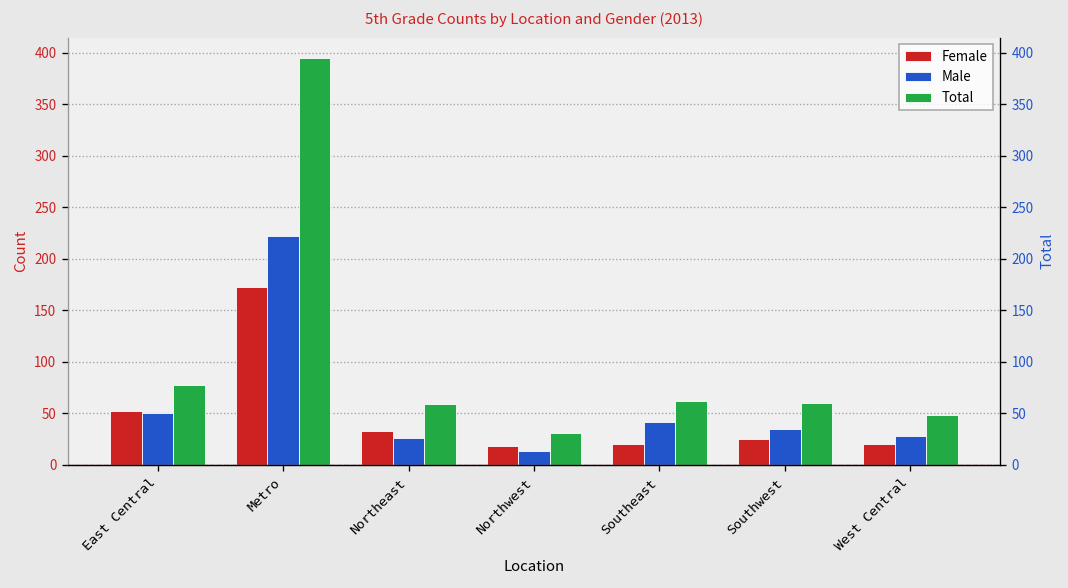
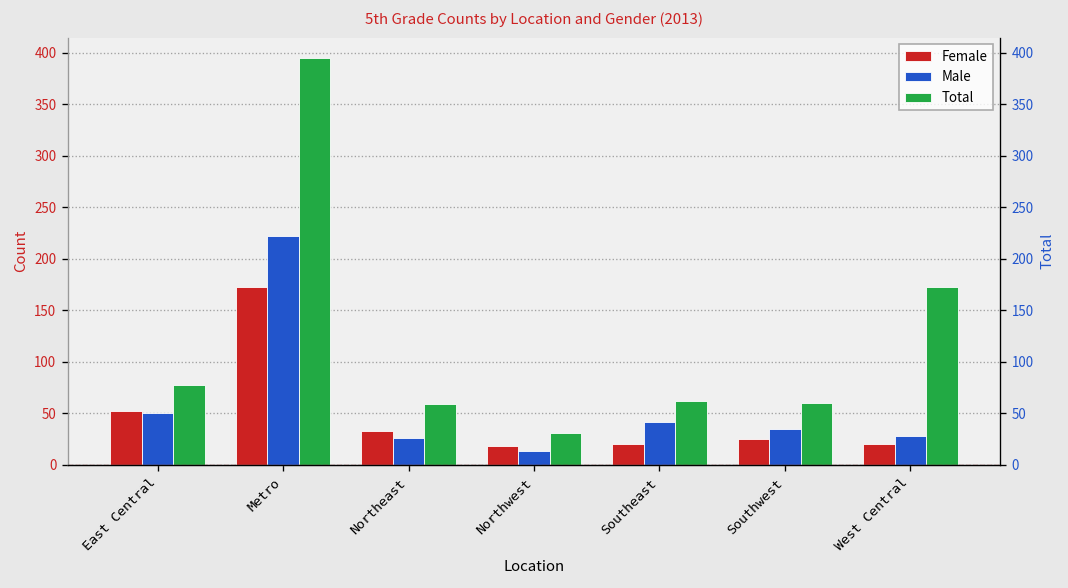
  {
    "Female": {
      "East Central": 50,
      "Metro": 170,
      "Northeast": 30,
      "Northwest": 20,
      "Southeast": 20,
      "Southwest": 30,
      "West Central": 20
    },
    "Male": {
      "East Central": 50,
      "Metro": 220,
      "Northeast": 30,
      "Northwest": 10,
      "Southeast": 40,
      "Southwest": 40,
      "West Central": 30
    },
    "Total": {
      "East Central": 80,
      "Metro": 400,
      "Northeast": 60,
      "Northwest": 30,
      "Southeast": 60,
      "Southwest": 60,
-     "West Central": 50
+     "West Central": 170
    }
  }
